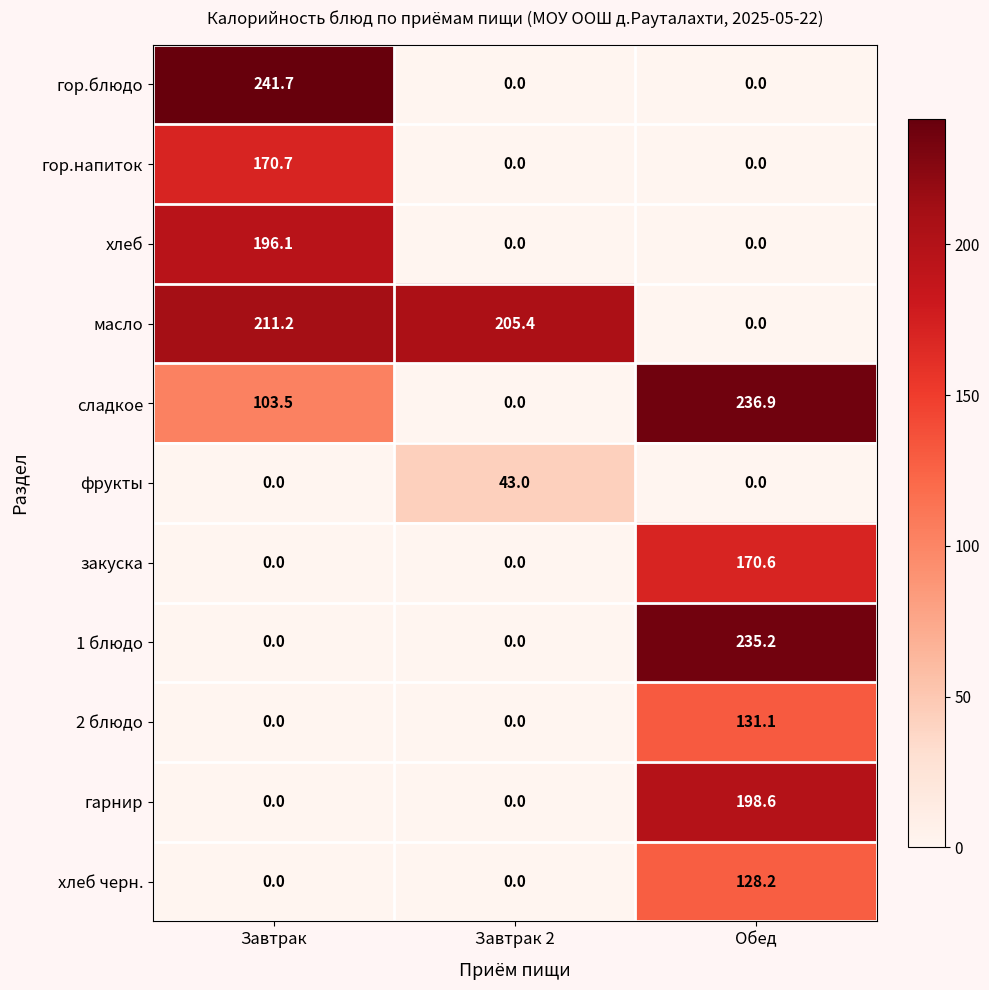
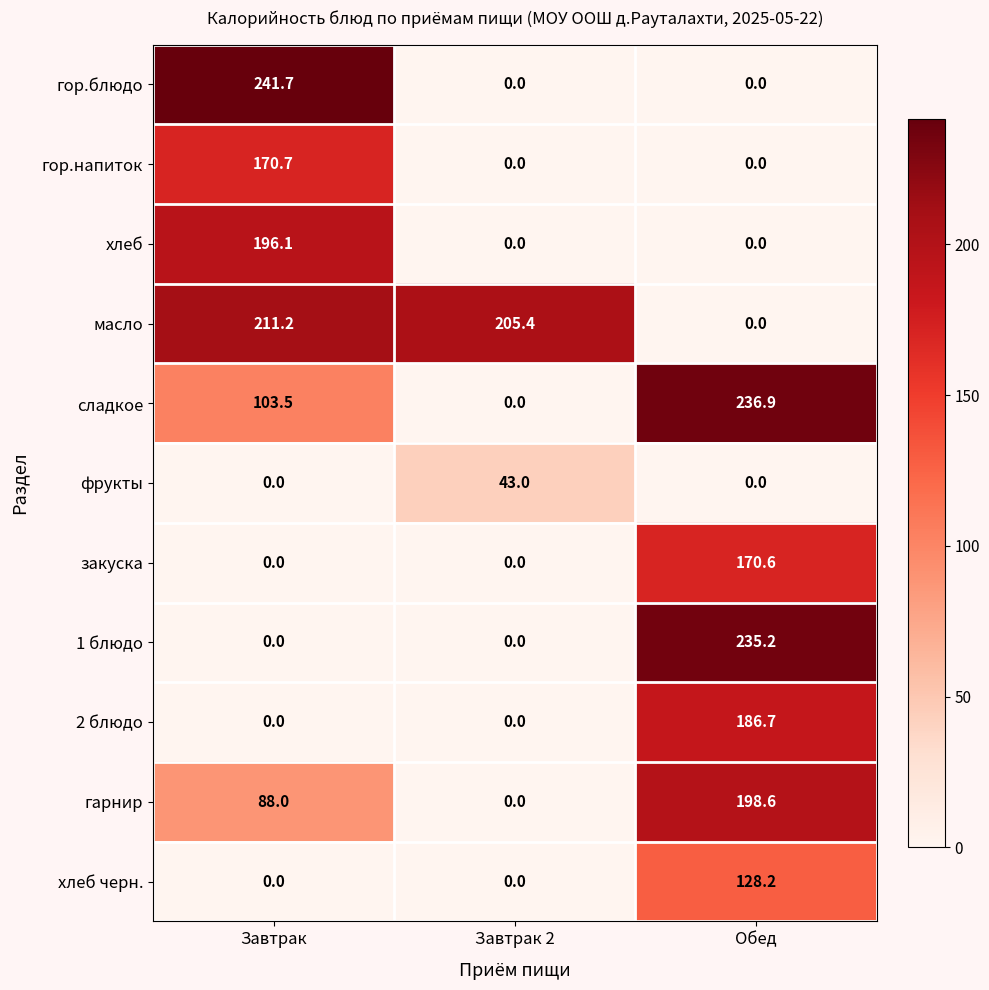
  {
    "гор.блюдо": {
      "Завтрак": 241.7,
      "Завтрак 2": 0.0,
      "Обед": 0.0
    },
    "гор.напиток": {
      "Завтрак": 170.7,
      "Завтрак 2": 0.0,
      "Обед": 0.0
    },
    "хлеб": {
      "Завтрак": 196.1,
      "Завтрак 2": 0.0,
      "Обед": 0.0
    },
    "масло": {
      "Завтрак": 211.2,
      "Завтрак 2": 205.4,
      "Обед": 0.0
    },
    "сладкое": {
      "Завтрак": 103.5,
      "Завтрак 2": 0.0,
      "Обед": 236.9
    },
    "фрукты": {
      "Завтрак": 0.0,
      "Завтрак 2": 43.0,
      "Обед": 0.0
    },
    "закуска": {
      "Завтрак": 0.0,
      "Завтрак 2": 0.0,
      "Обед": 170.6
    },
    "1 блюдо": {
      "Завтрак": 0.0,
      "Завтрак 2": 0.0,
      "Обед": 235.2
    },
    "2 блюдо": {
      "Завтрак": 0.0,
      "Завтрак 2": 0.0,
-     "Обед": 131.1
+     "Обед": 186.7
    },
    "гарнир": {
-     "Завтрак": 0.0,
+     "Завтрак": 88.0,
      "Завтрак 2": 0.0,
      "Обед": 198.6
    },
    "хлеб черн.": {
      "Завтрак": 0.0,
      "Завтрак 2": 0.0,
      "Обед": 128.2
    }
  }
